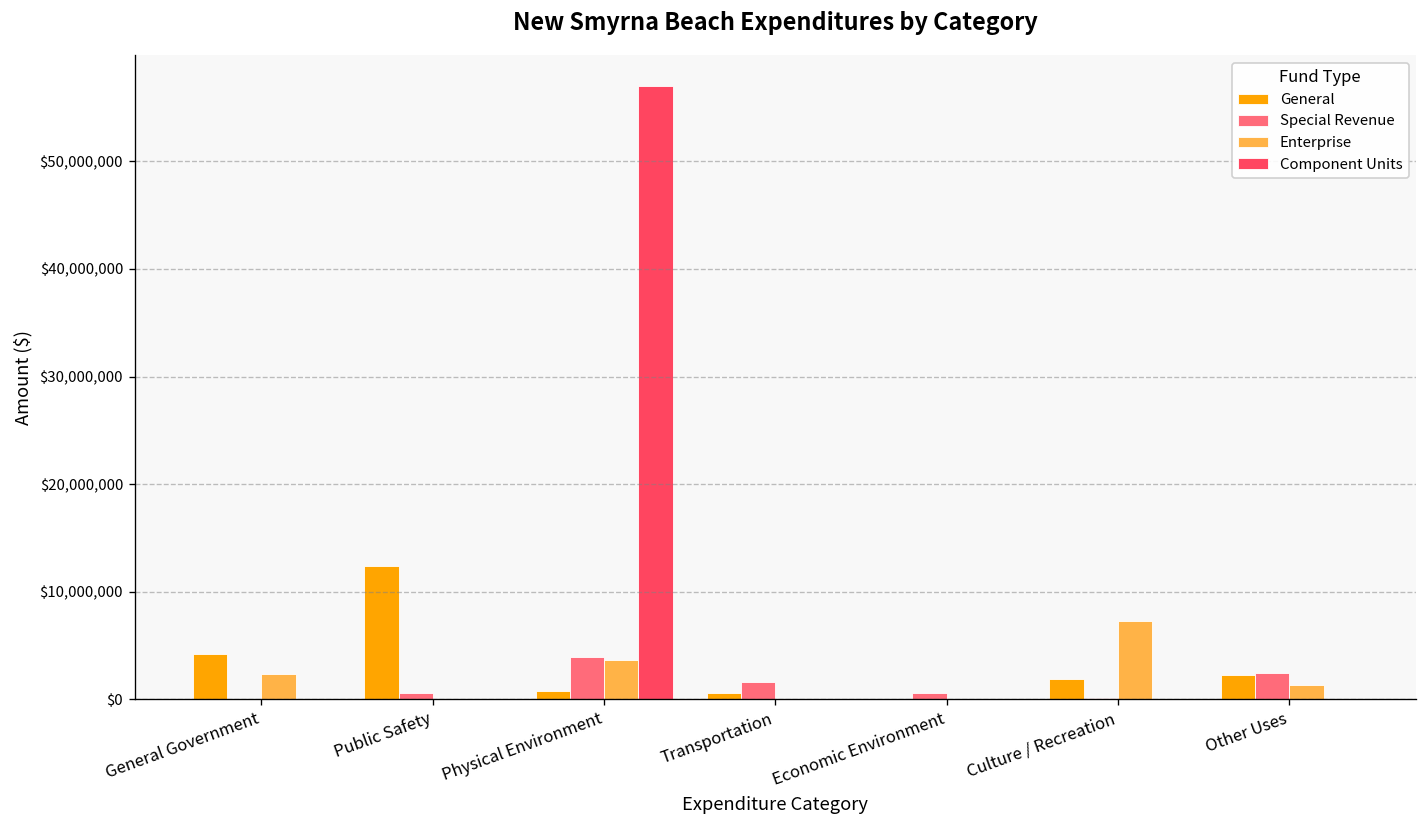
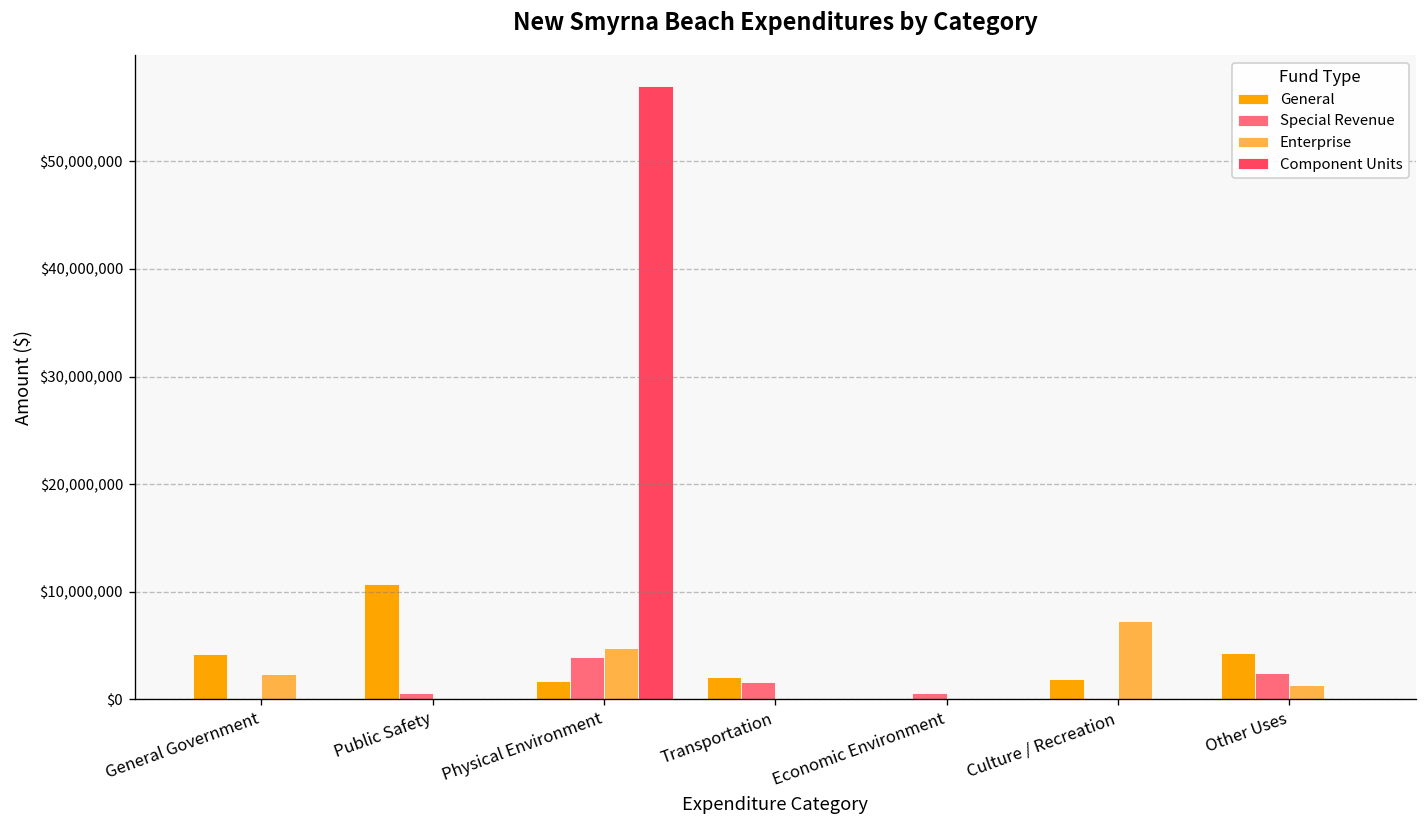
  {
    "General": {
      "General Government": "$4,000,000",
-     "Public Safety": "$12,000,000",
-     "Physical Environment": "$1,000,000",
-     "Transportation": "$1,000,000",
+     "Public Safety": "$11,000,000",
+     "Physical Environment": "$2,000,000",
+     "Transportation": "$2,000,000",
      "Economic Environment": "$0",
      "Culture / Recreation": "$2,000,000",
-     "Other Uses": "$2,000,000"
+     "Other Uses": "$4,000,000"
    },
    "Enterprise": {
      "General Government": "$2,000,000",
      "Public Safety": "$0",
-     "Physical Environment": "$4,000,000",
+     "Physical Environment": "$5,000,000",
      "Transportation": "$0",
      "Economic Environment": "$0",
      "Culture / Recreation": "$7,000,000",
      "Other Uses": "$1,000,000"
    }
  }
